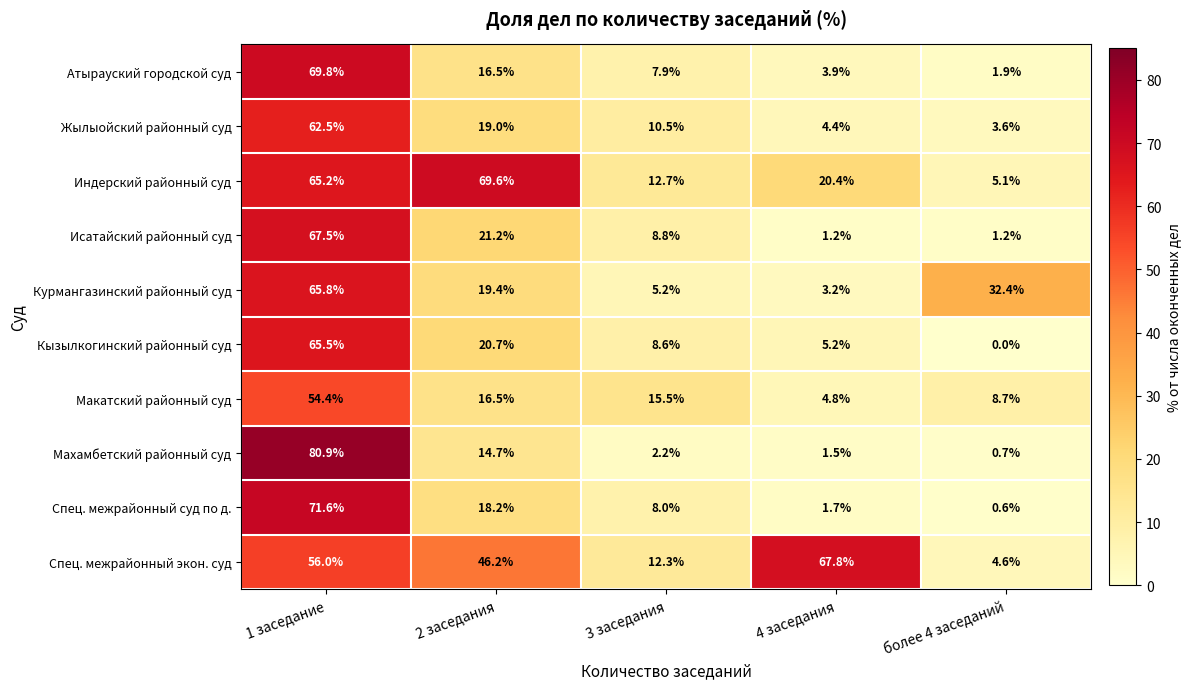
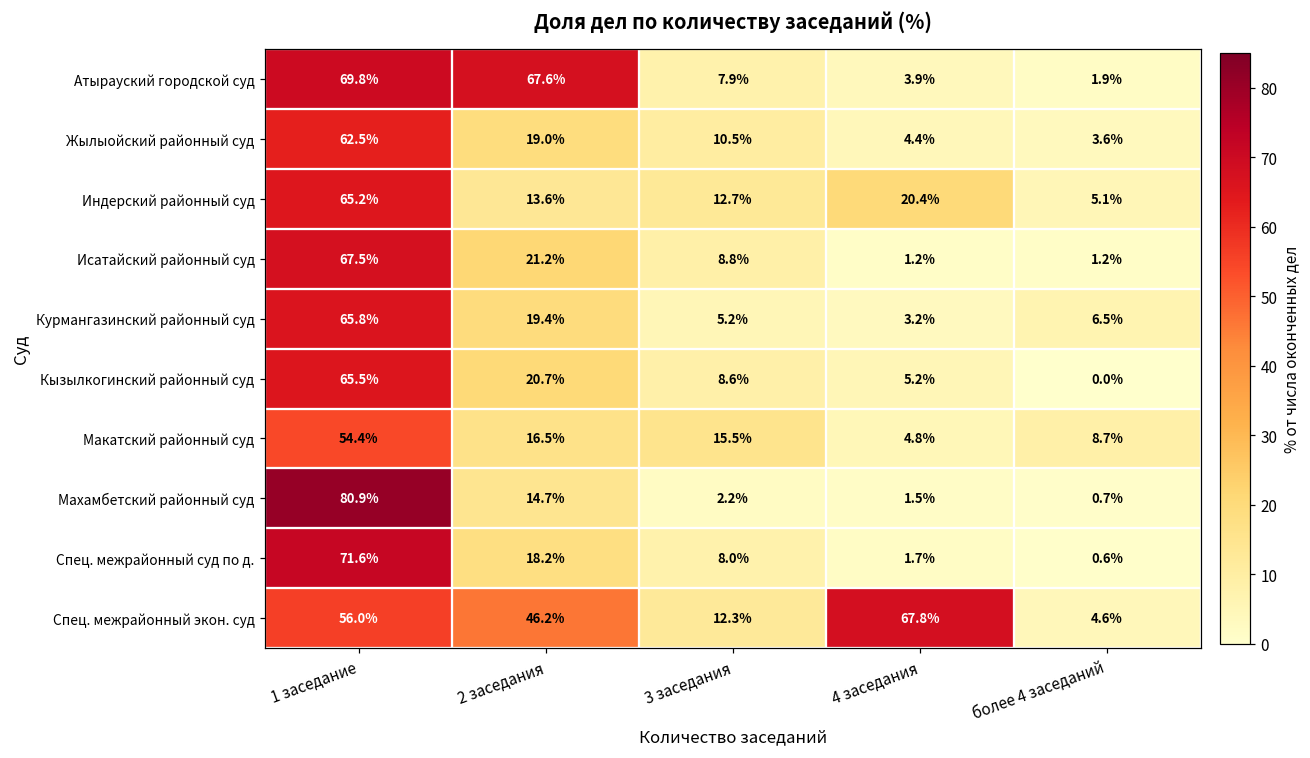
  {
    "Атырауский городской суд": {
      "1 заседание": "69.8%",
-     "2 заседания": "16.5%",
+     "2 заседания": "67.6%",
      "3 заседания": "7.9%",
      "4 заседания": "3.9%",
      "более 4 заседаний": "1.9%"
    },
    "Жылыойский районный суд": {
      "1 заседание": "62.5%",
      "2 заседания": "19.0%",
      "3 заседания": "10.5%",
      "4 заседания": "4.4%",
      "более 4 заседаний": "3.6%"
    },
    "Индерский районный суд": {
      "1 заседание": "65.2%",
-     "2 заседания": "69.6%",
+     "2 заседания": "13.6%",
      "3 заседания": "12.7%",
      "4 заседания": "20.4%",
      "более 4 заседаний": "5.1%"
    },
    "Исатайский районный суд": {
      "1 заседание": "67.5%",
      "2 заседания": "21.2%",
      "3 заседания": "8.8%",
      "4 заседания": "1.2%",
      "более 4 заседаний": "1.2%"
    },
    "Курмангазинский районный суд": {
      "1 заседание": "65.8%",
      "2 заседания": "19.4%",
      "3 заседания": "5.2%",
      "4 заседания": "3.2%",
-     "более 4 заседаний": "32.4%"
+     "более 4 заседаний": "6.5%"
    },
    "Кызылкогинский районный суд": {
      "1 заседание": "65.5%",
      "2 заседания": "20.7%",
      "3 заседания": "8.6%",
      "4 заседания": "5.2%",
      "более 4 заседаний": "0.0%"
    },
    "Макатский районный суд": {
      "1 заседание": "54.4%",
      "2 заседания": "16.5%",
      "3 заседания": "15.5%",
      "4 заседания": "4.8%",
      "более 4 заседаний": "8.7%"
    },
    "Махамбетский районный суд": {
      "1 заседание": "80.9%",
      "2 заседания": "14.7%",
      "3 заседания": "2.2%",
      "4 заседания": "1.5%",
      "более 4 заседаний": "0.7%"
    },
    "Спец. межрайонный суд по д.": {
      "1 заседание": "71.6%",
      "2 заседания": "18.2%",
      "3 заседания": "8.0%",
      "4 заседания": "1.7%",
      "более 4 заседаний": "0.6%"
    },
    "Спец. межрайонный экон. суд": {
      "1 заседание": "56.0%",
      "2 заседания": "46.2%",
      "3 заседания": "12.3%",
      "4 заседания": "67.8%",
      "более 4 заседаний": "4.6%"
    }
  }
